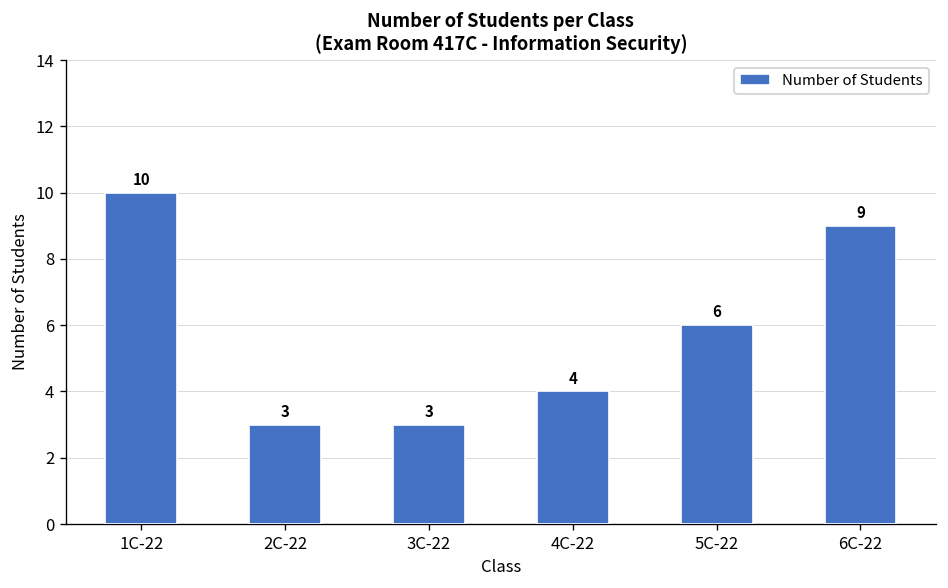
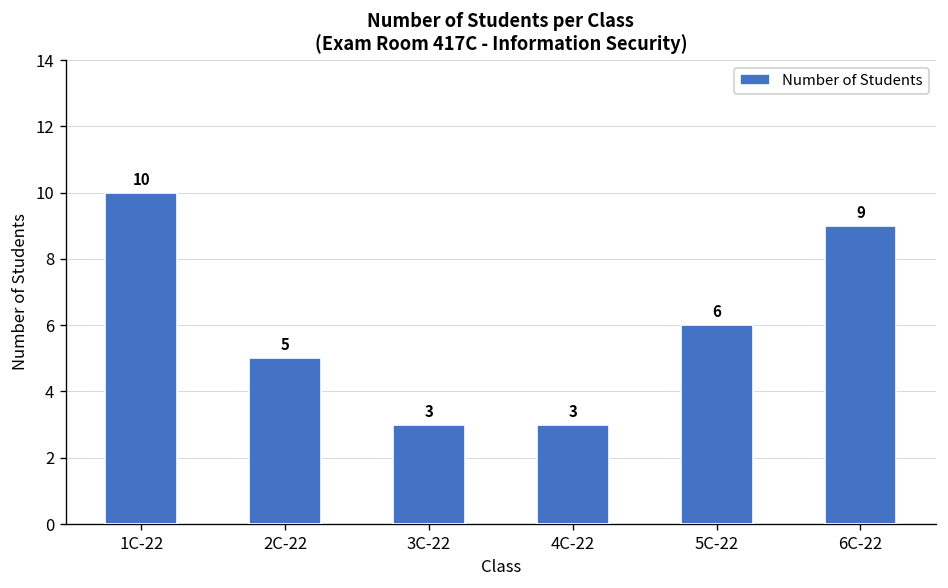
  {
    "1C-22": 10,
-   "2C-22": 3,
+   "2C-22": 5,
    "3C-22": 3,
-   "4C-22": 4,
+   "4C-22": 3,
    "5C-22": 6,
    "6C-22": 9
  }
